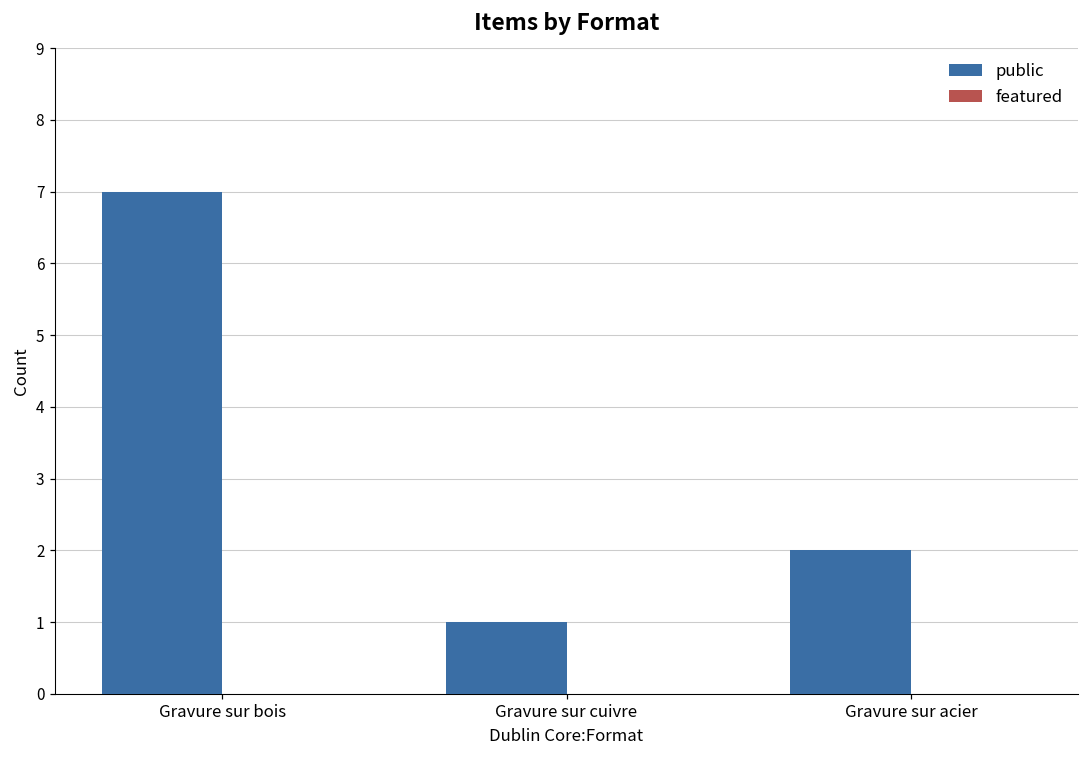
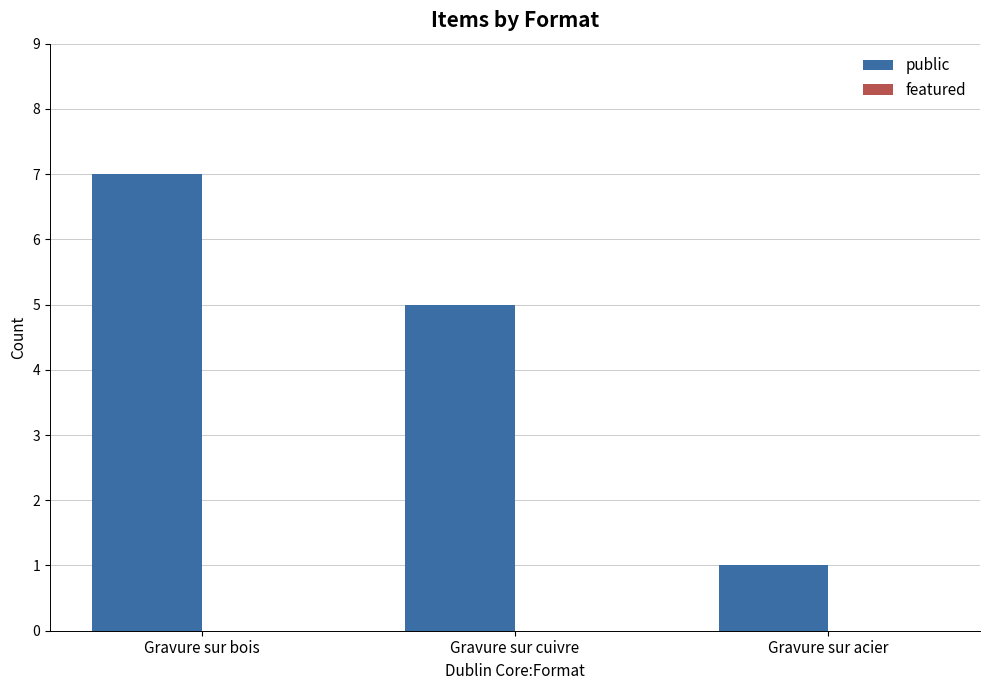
  {
    "public": {
      "Gravure sur bois": 7,
-     "Gravure sur cuivre": 1,
-     "Gravure sur acier": 2
+     "Gravure sur cuivre": 5,
+     "Gravure sur acier": 1
    },
    "featured": {
      "Gravure sur bois": 0,
      "Gravure sur cuivre": 0,
      "Gravure sur acier": 0
    }
  }
